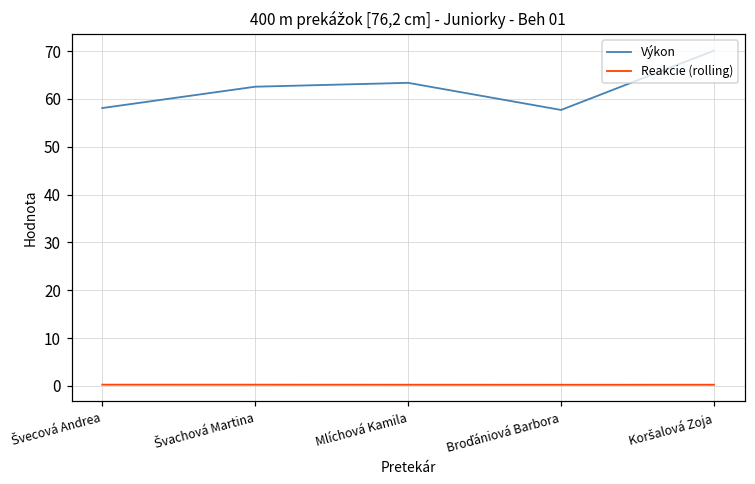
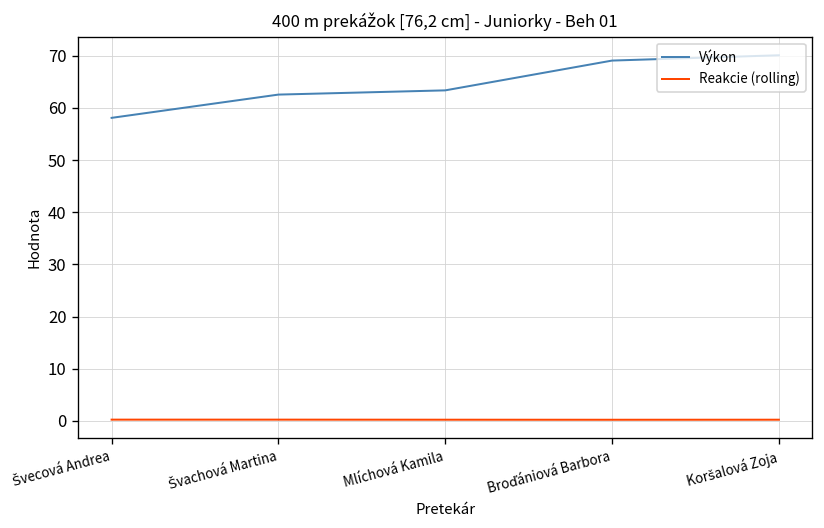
  {
    "Výkon": {
      "Švecová Andrea": 58,
      "Švachová Martina": 63,
      "Mlíchová Kamila": 63,
-     "Broďániová Barbora": 58
+     "Broďániová Barbora": 69
    },
    "Reakcie (rolling)": {
      "Švecová Andrea": 0,
      "Švachová Martina": 0,
      "Mlíchová Kamila": 0,
      "Broďániová Barbora": 0,
      "Koršalová Zoja": 0
    }
  }
